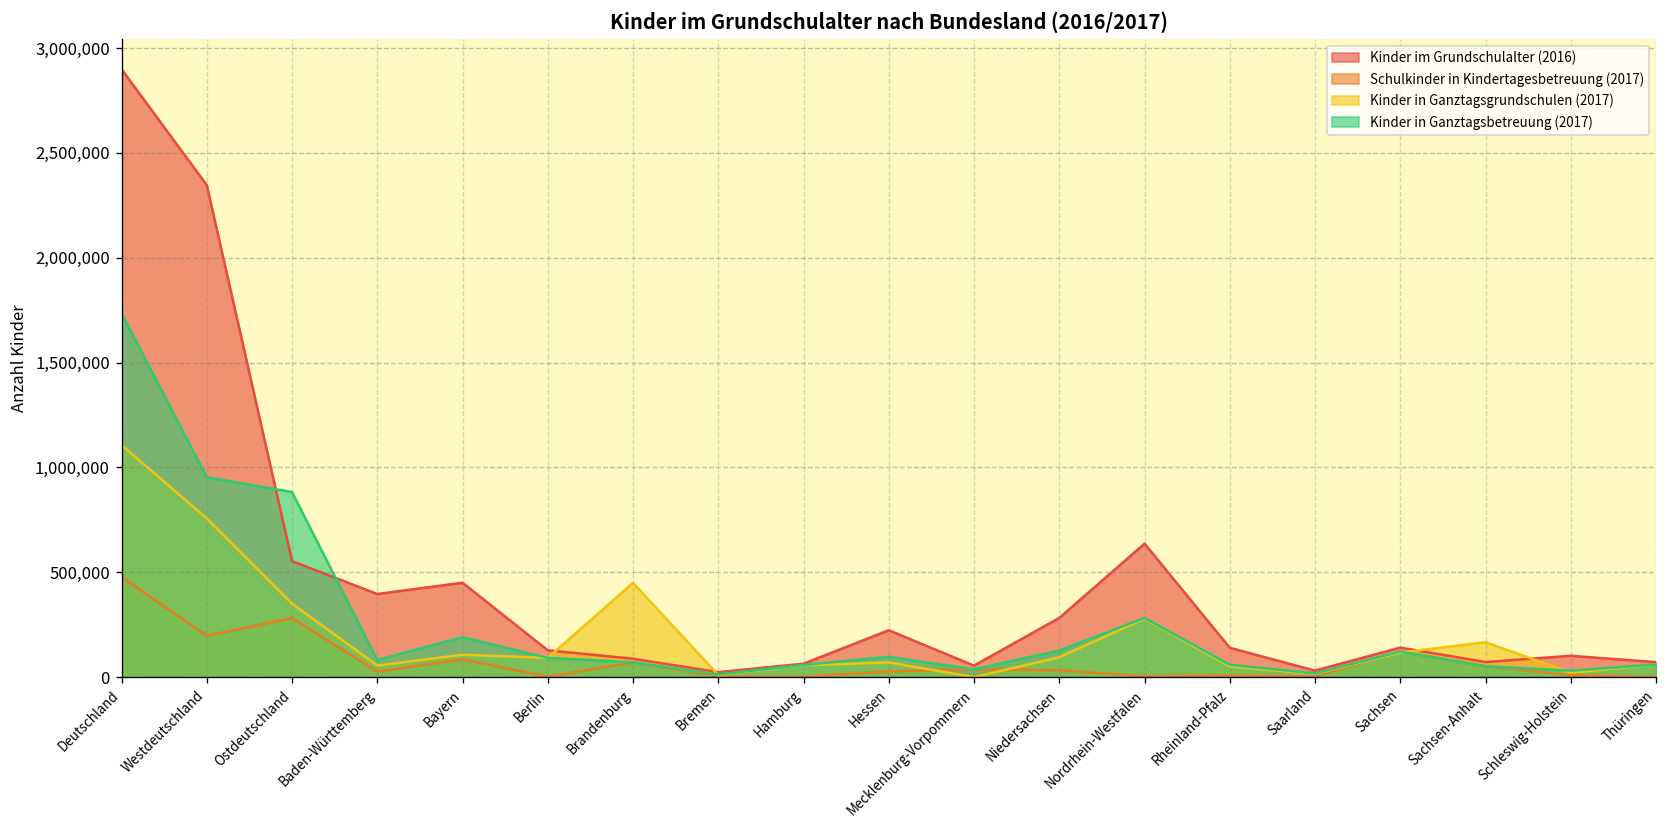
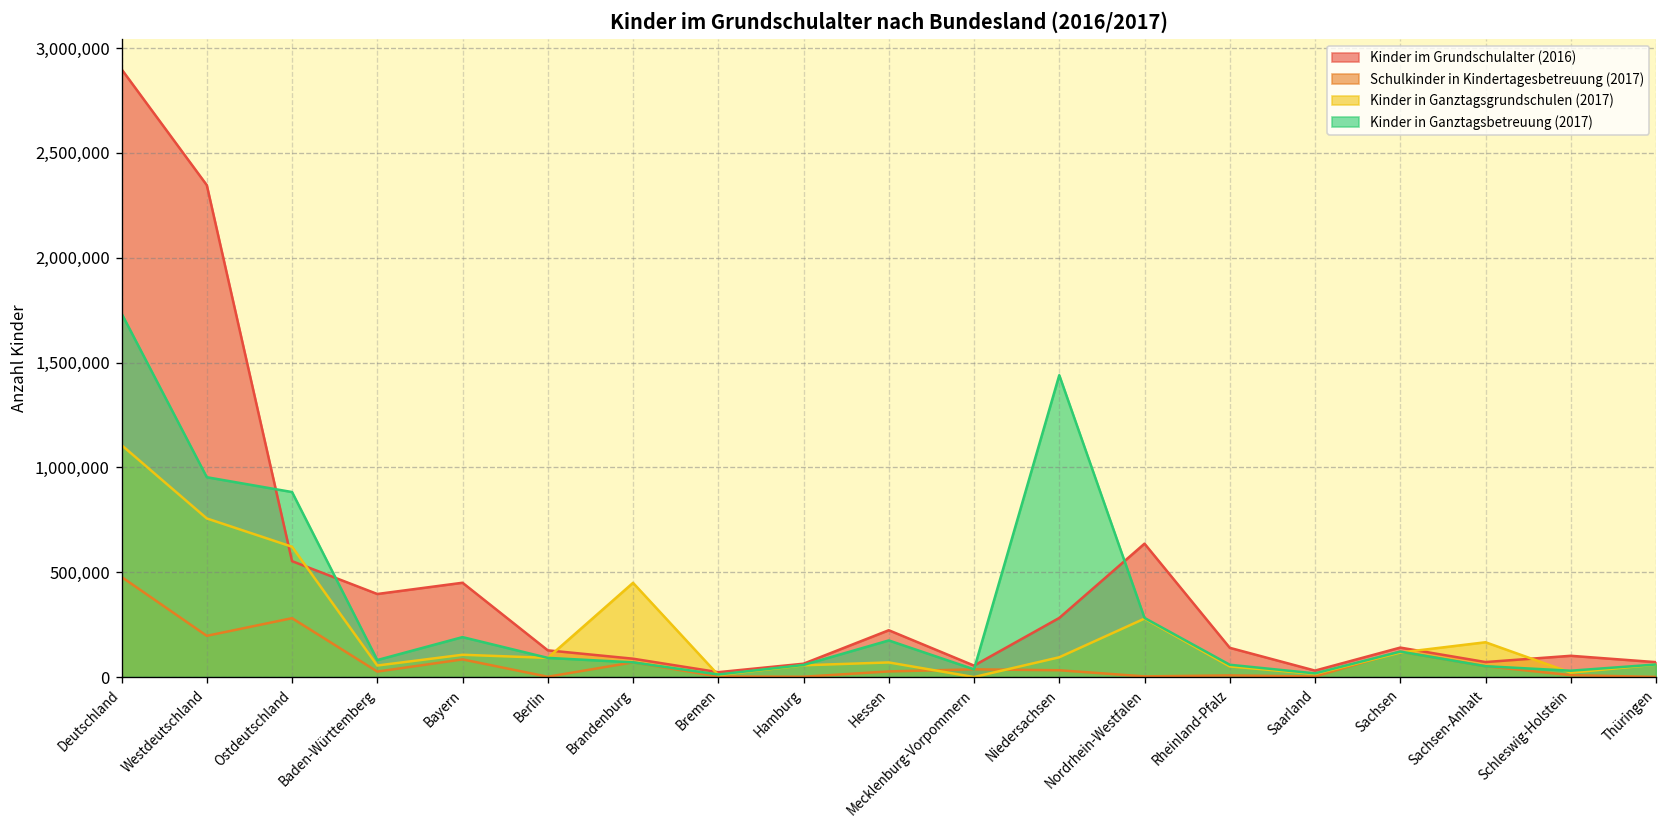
  {
    "Kinder in Ganztagsgrundschulen (2017)": {
      "Deutschland": "1,110,000",
      "Westdeutschland": "760,000",
-     "Ostdeutschland": "350,000",
+     "Ostdeutschland": "620,000",
      "Baden-Württemberg": "50,000",
      "Bayern": "110,000",
      "Brandenburg": "450,000",
      "Hessen": "70,000",
      "Mecklenburg-Vorpommern": "0",
      "Niedersachsen": "90,000",
      "Sachsen-Anhalt": "170,000"
    },
    "Kinder in Ganztagsbetreuung (2017)": {
      "Deutschland": "1,730,000",
      "Westdeutschland": "950,000",
      "Ostdeutschland": "880,000",
      "Baden-Württemberg": "80,000",
      "Bayern": "190,000",
-     "Hessen": "100,000",
-     "Niedersachsen": "130,000"
+     "Hessen": "170,000",
+     "Niedersachsen": "1,440,000"
    }
  }
